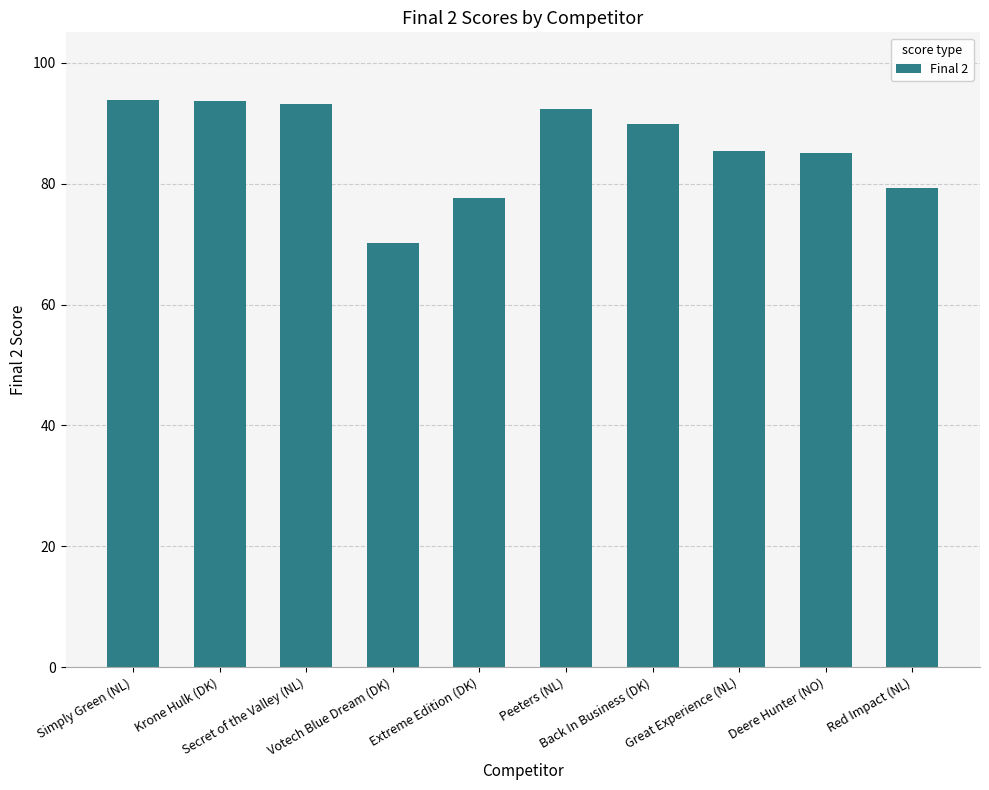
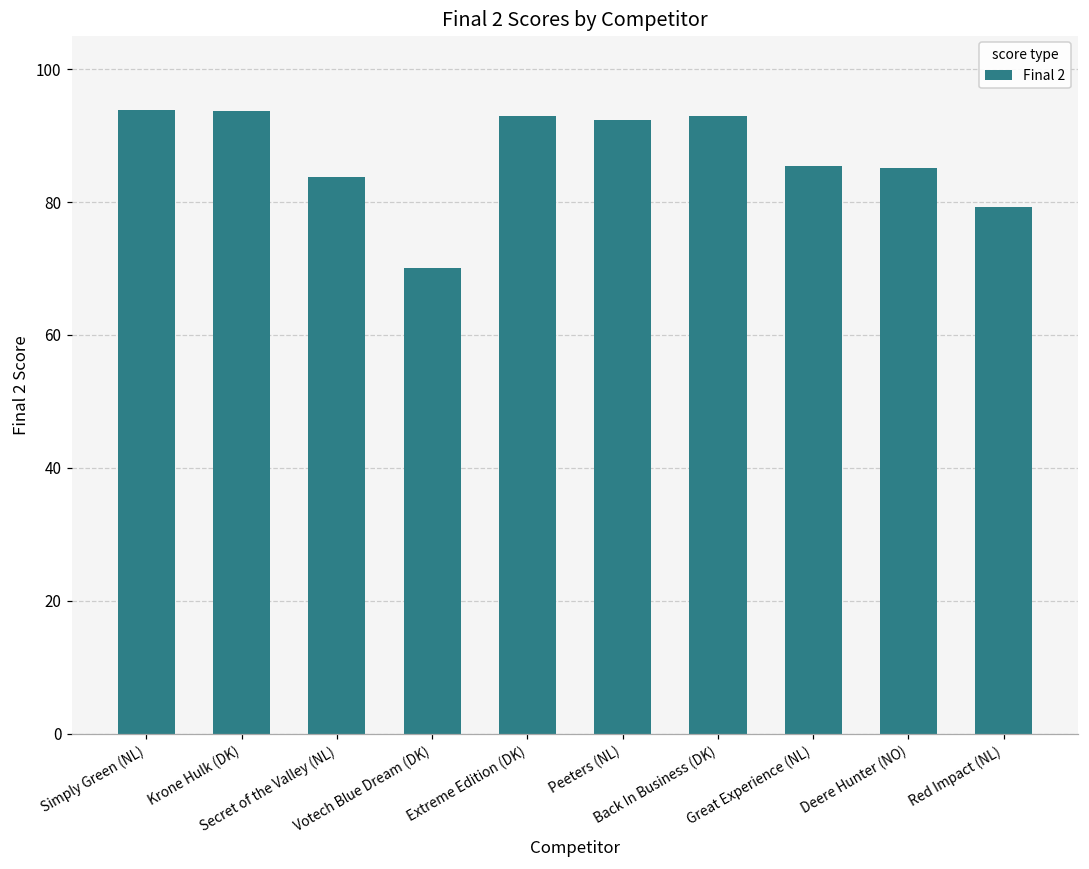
  {
    "Simply Green (NL)": 94,
    "Krone Hulk (DK)": 94,
-   "Secret of the Valley (NL)": 93,
+   "Secret of the Valley (NL)": 84,
    "Votech Blue Dream (DK)": 70,
-   "Extreme Edition (DK)": 78,
+   "Extreme Edition (DK)": 93,
    "Peeters (NL)": 92,
-   "Back In Business (DK)": 90,
+   "Back In Business (DK)": 93,
    "Great Experience (NL)": 85,
    "Deere Hunter (NO)": 85,
    "Red Impact (NL)": 79
  }
